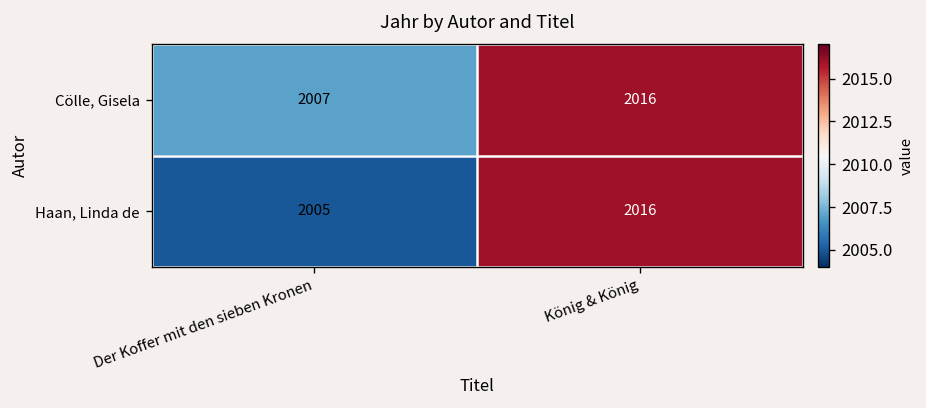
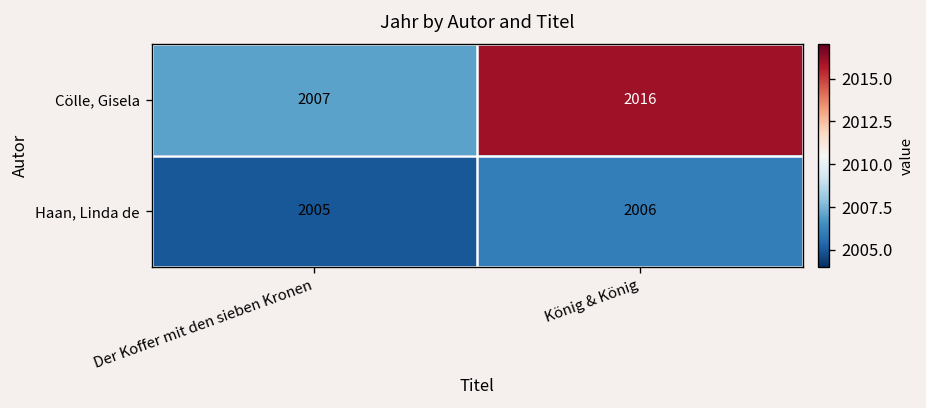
  {
    "Cölle, Gisela": {
      "Der Koffer mit den sieben Kronen": 2007,
      "König & König": 2016
    },
    "Haan, Linda de": {
      "Der Koffer mit den sieben Kronen": 2005,
-     "König & König": 2016
+     "König & König": 2006
    }
  }
